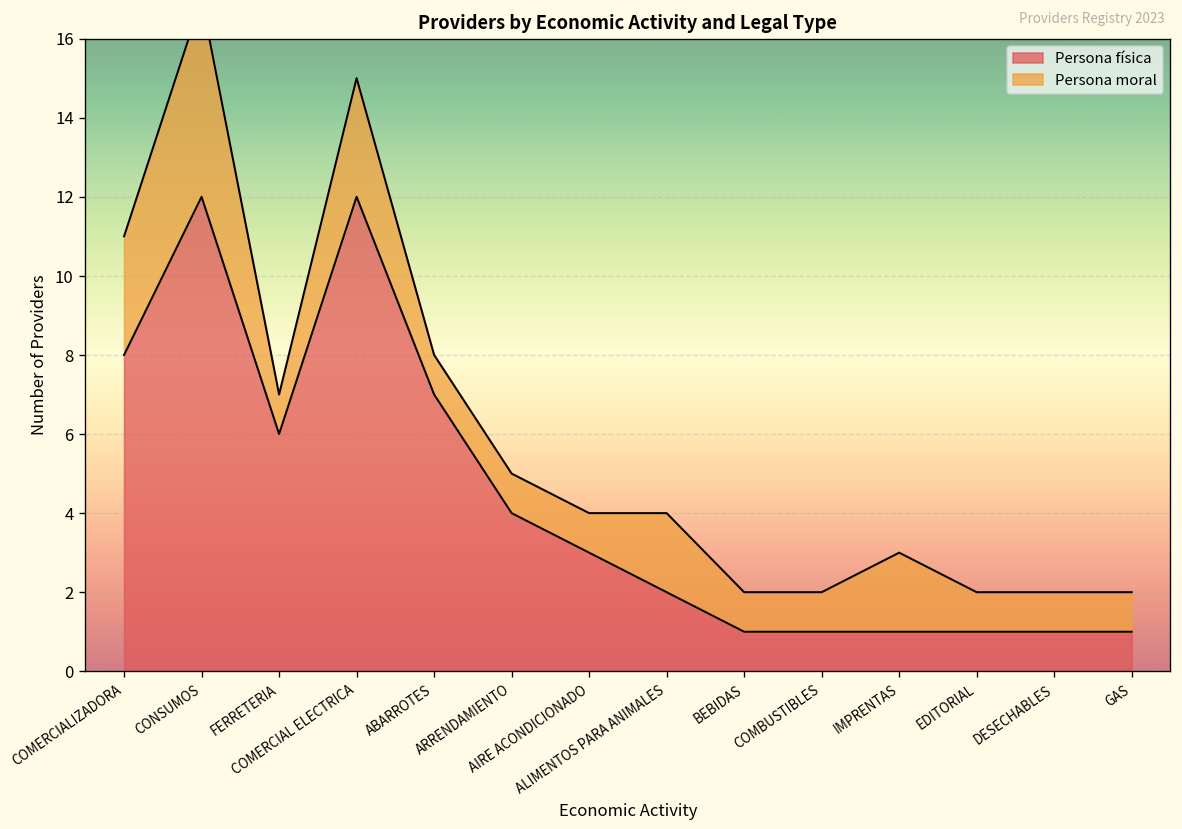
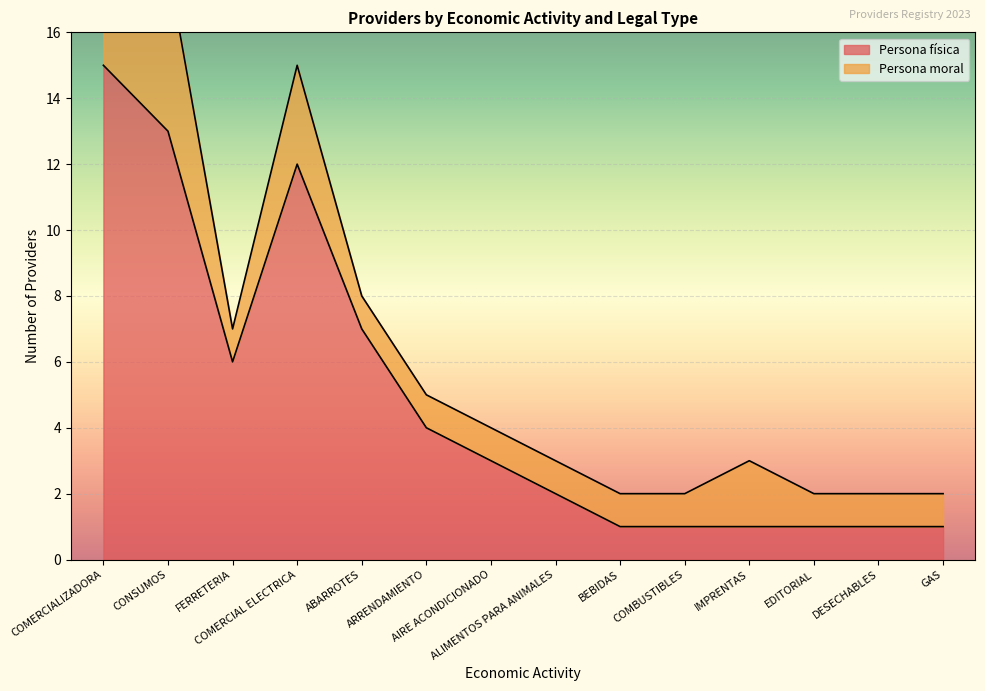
  {
    "Persona física": {
-     "COMERCIALIZADORA": 8,
-     "CONSUMOS": 12,
+     "COMERCIALIZADORA": 15,
+     "CONSUMOS": 13,
      "FERRETERIA": 6,
      "COMERCIAL ELECTRICA": 12,
      "ABARROTES": 7,
      "ARRENDAMIENTO": 4,
      "AIRE ACONDICIONADO": 3,
      "ALIMENTOS PARA ANIMALES": 2,
      "BEBIDAS": 1,
      "COMBUSTIBLES": 1,
      "IMPRENTAS": 1,
      "EDITORIAL": 1,
      "DESECHABLES": 1,
      "GAS": 1
    },
    "Persona moral": {
      "FERRETERIA": 1,
      "COMERCIAL ELECTRICA": 3,
      "ABARROTES": 1,
      "ARRENDAMIENTO": 1,
      "AIRE ACONDICIONADO": 1,
-     "ALIMENTOS PARA ANIMALES": 2,
+     "ALIMENTOS PARA ANIMALES": 1,
      "BEBIDAS": 1,
      "COMBUSTIBLES": 1,
      "IMPRENTAS": 2,
      "EDITORIAL": 1,
      "DESECHABLES": 1,
      "GAS": 1
    }
  }
